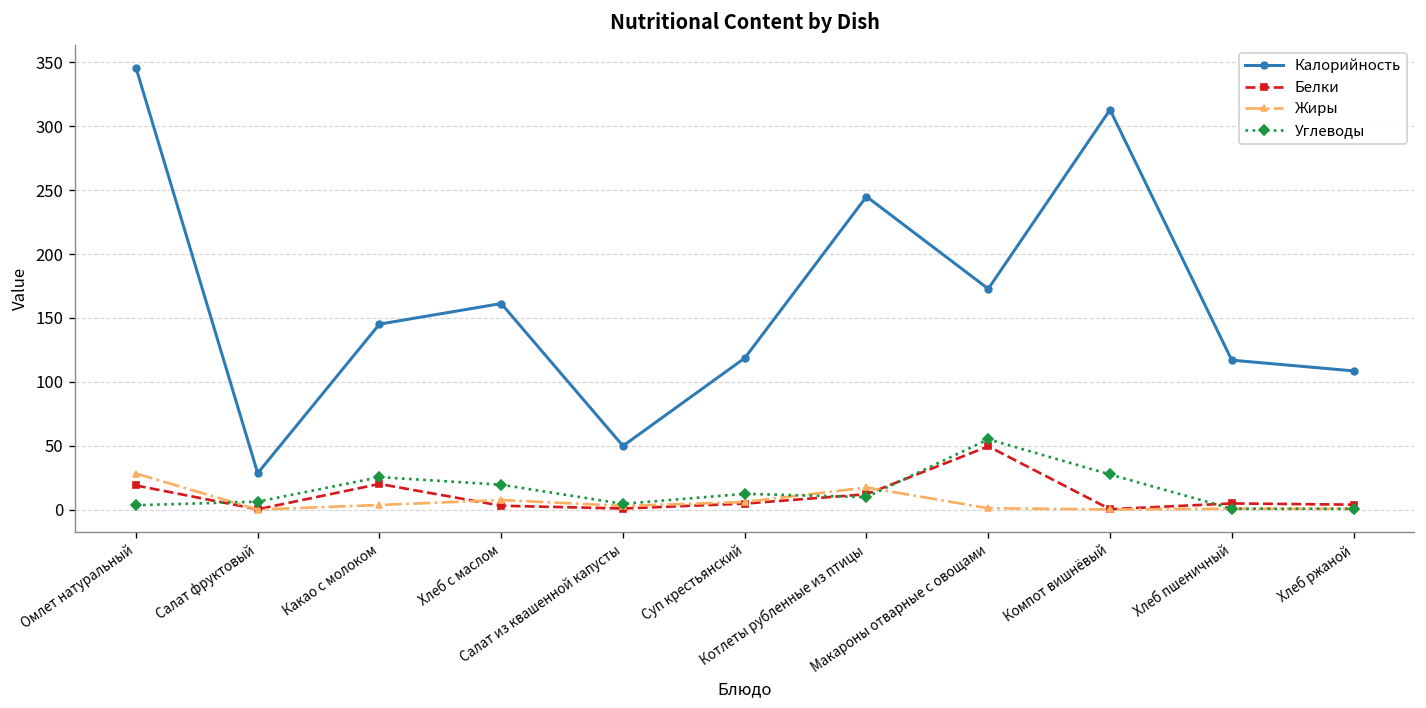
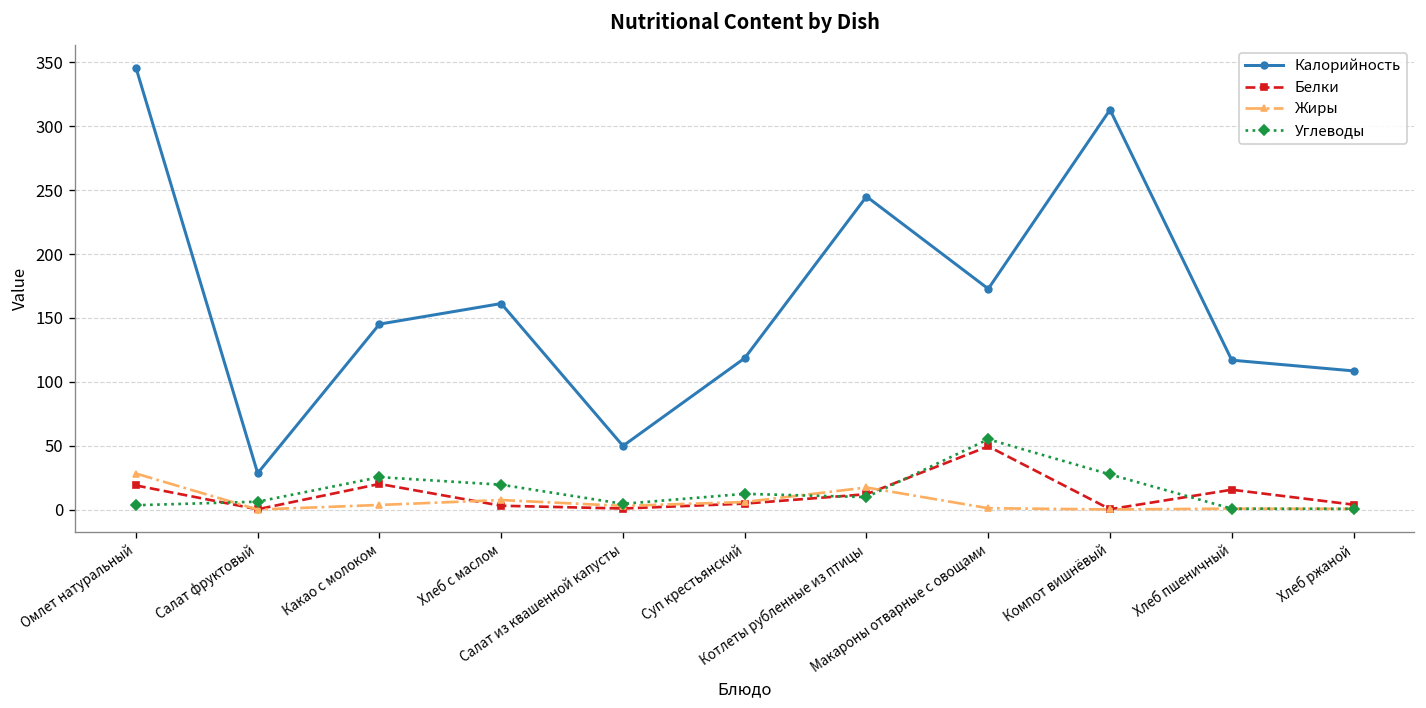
  {
    "Калорийность": {
      "Омлет натуральный": 346,
      "Салат фруктовый": 29,
      "Какао с молоком": 145,
      "Хлеб с маслом": 161,
      "Салат из квашенной капусты": 50,
      "Суп крестьянский": 119,
      "Котлеты рубленные из птицы": 245,
      "Макароны отварные с овощами": 173,
      "Компот вишнёвый": 313,
      "Хлеб пшеничный": 117,
      "Хлеб ржаной": 109
    },
    "Белки": {
      "Омлет натуральный": 19,
      "Какао с молоком": 20,
      "Хлеб с маслом": 3,
      "Макароны отварные с овощами": 50,
-     "Хлеб пшеничный": 5,
+     "Хлеб пшеничный": 16,
      "Хлеб ржаной": 4
    },
    "Жиры": {
      "Омлет натуральный": 28,
      "Какао с молоком": 4,
      "Хлеб с маслом": 8,
      "Котлеты рубленные из птицы": 17,
      "Макароны отварные с овощами": 1
    },
    "Углеводы": {
      "Омлет натуральный": 4,
      "Салат фруктовый": 6,
      "Какао с молоком": 25,
      "Хлеб с маслом": 20,
      "Суп крестьянский": 12,
      "Макароны отварные с овощами": 55,
      "Компот вишнёвый": 28
    }
  }
